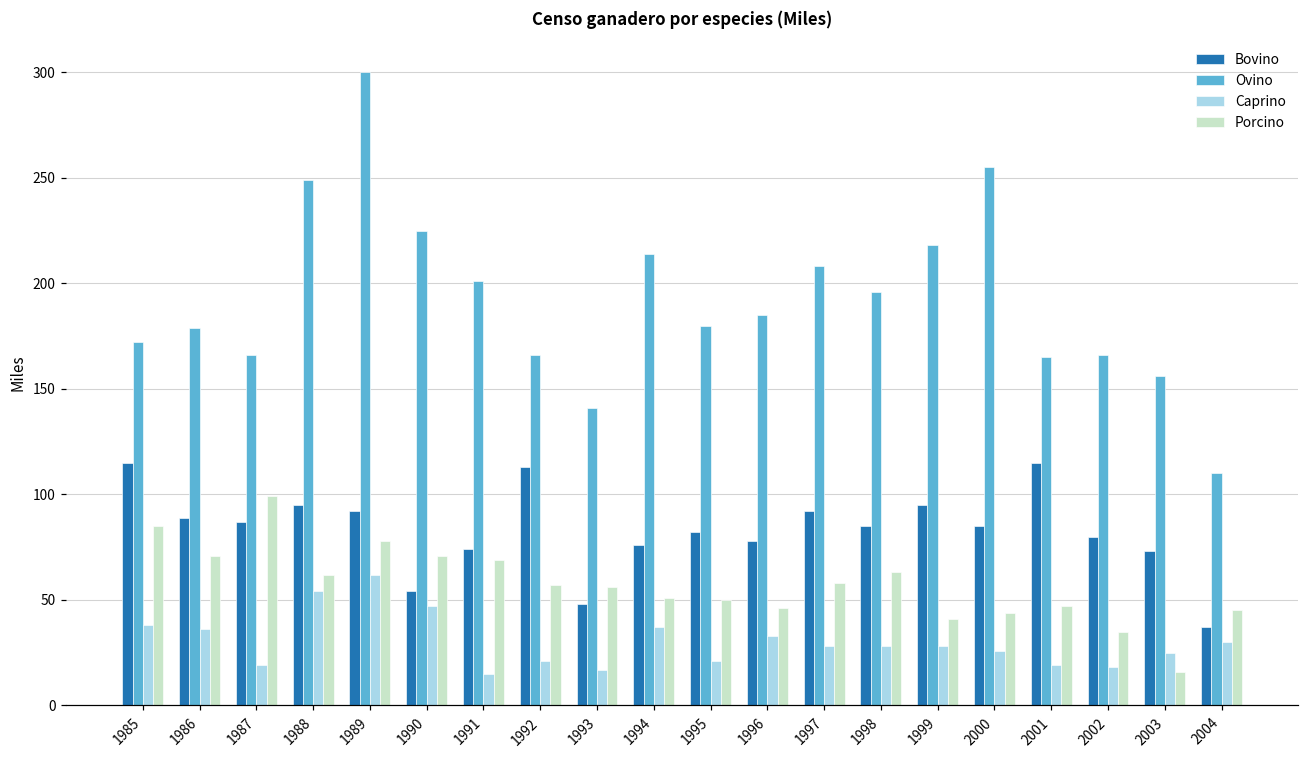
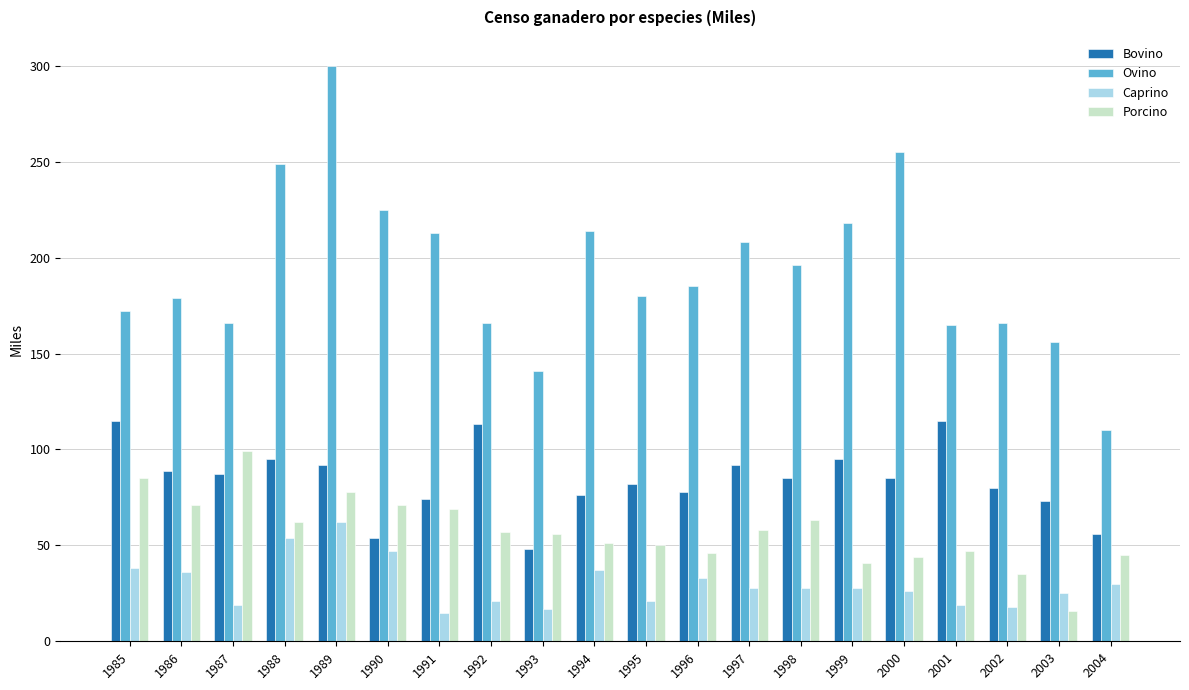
  {
    "Bovino": {
      "1985": 115,
      "1986": 89,
      "1987": 87,
      "1988": 95,
      "1989": 92,
      "1990": 54,
      "1991": 74,
      "1992": 113,
      "1993": 48,
      "1994": 76,
      "1995": 82,
      "1996": 78,
      "1997": 92,
      "1998": 85,
      "1999": 95,
      "2000": 85,
      "2001": 115,
      "2002": 80,
      "2003": 73,
-     "2004": 37
+     "2004": 56
    },
    "Ovino": {
      "1985": 172,
      "1986": 179,
      "1987": 166,
      "1988": 249,
      "1989": 300,
      "1990": 225,
-     "1991": 201,
+     "1991": 213,
      "1992": 166,
      "1993": 141,
      "1994": 214,
      "1995": 180,
      "1996": 185,
      "1997": 208,
      "1998": 196,
      "1999": 218,
      "2000": 255,
      "2001": 165,
      "2002": 166,
      "2003": 156,
      "2004": 110
    }
  }
